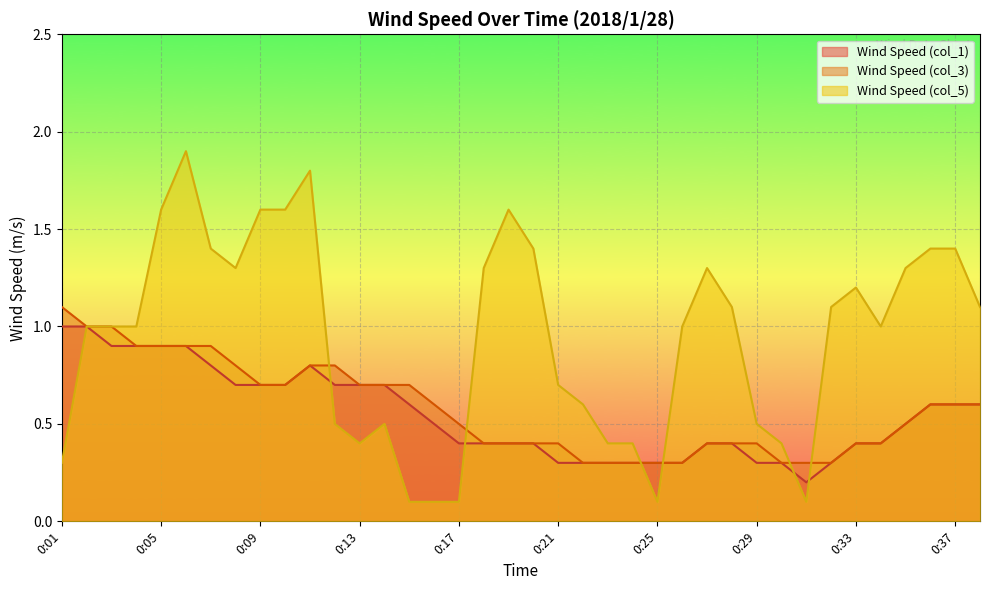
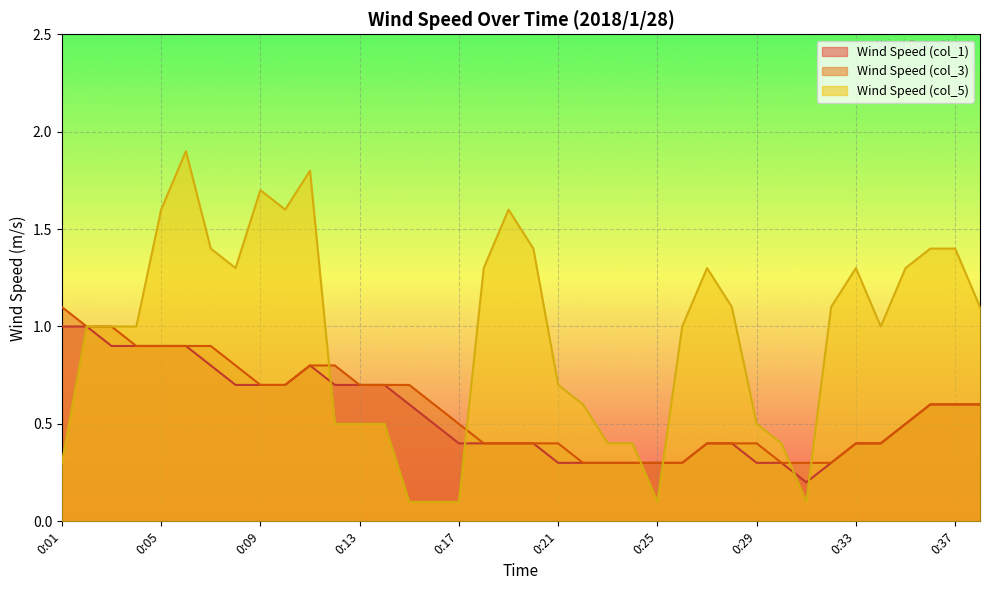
  {
    "Wind Speed (col_5)": {
      "0:01": 0.3,
      "0:05": 1.6,
-     "0:09": 1.6,
-     "0:13": 0.4,
+     "0:09": 1.7,
+     "0:13": 0.5,
      "0:17": 0.1,
      "0:21": 0.7,
      "0:25": 0.1,
      "0:29": 0.5,
-     "0:33": 1.2,
+     "0:33": 1.3,
      "0:37": 1.4
    }
  }
